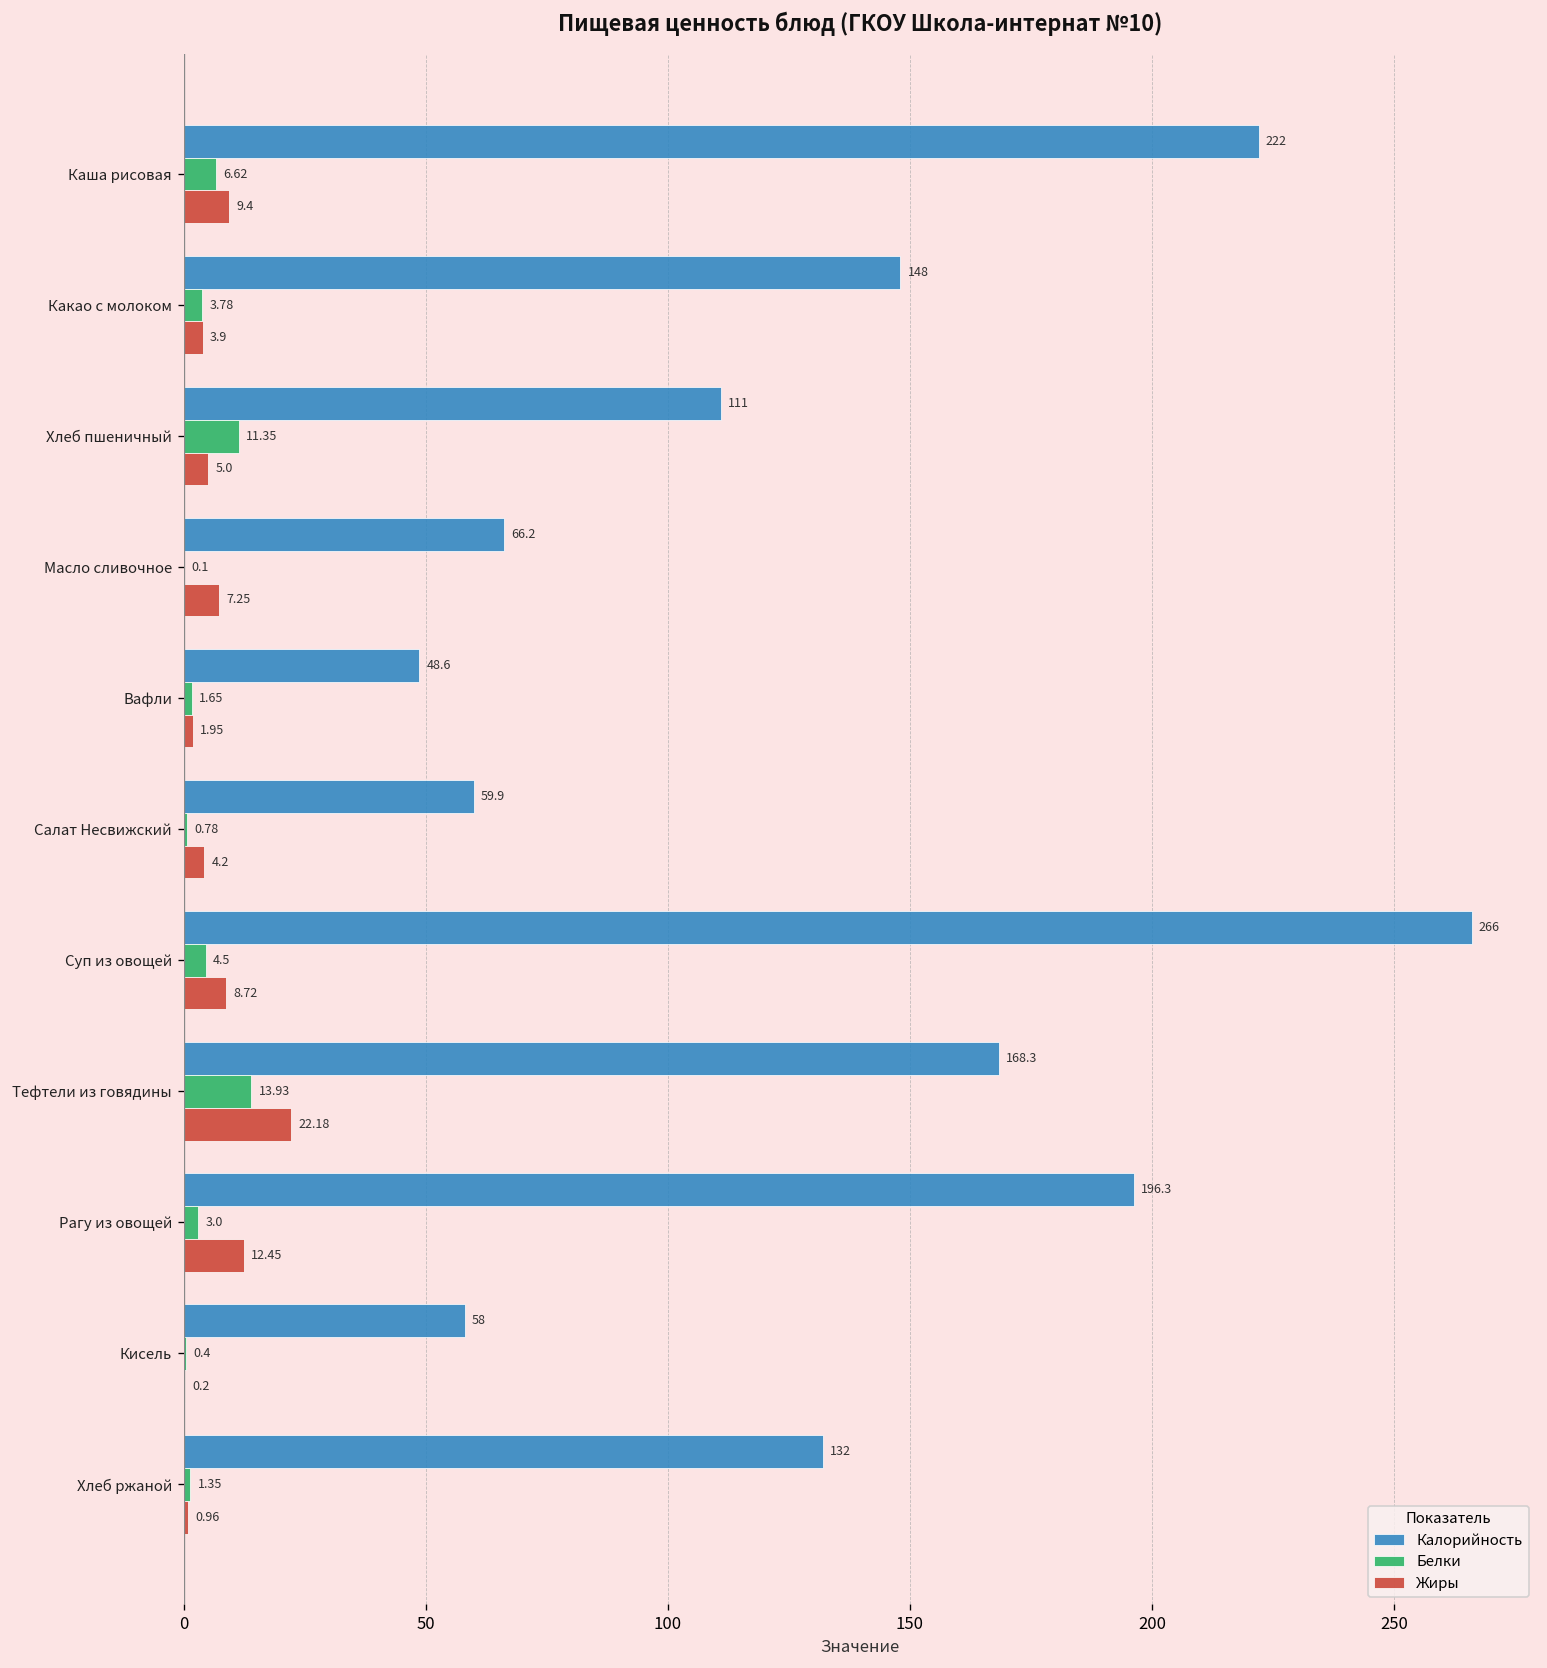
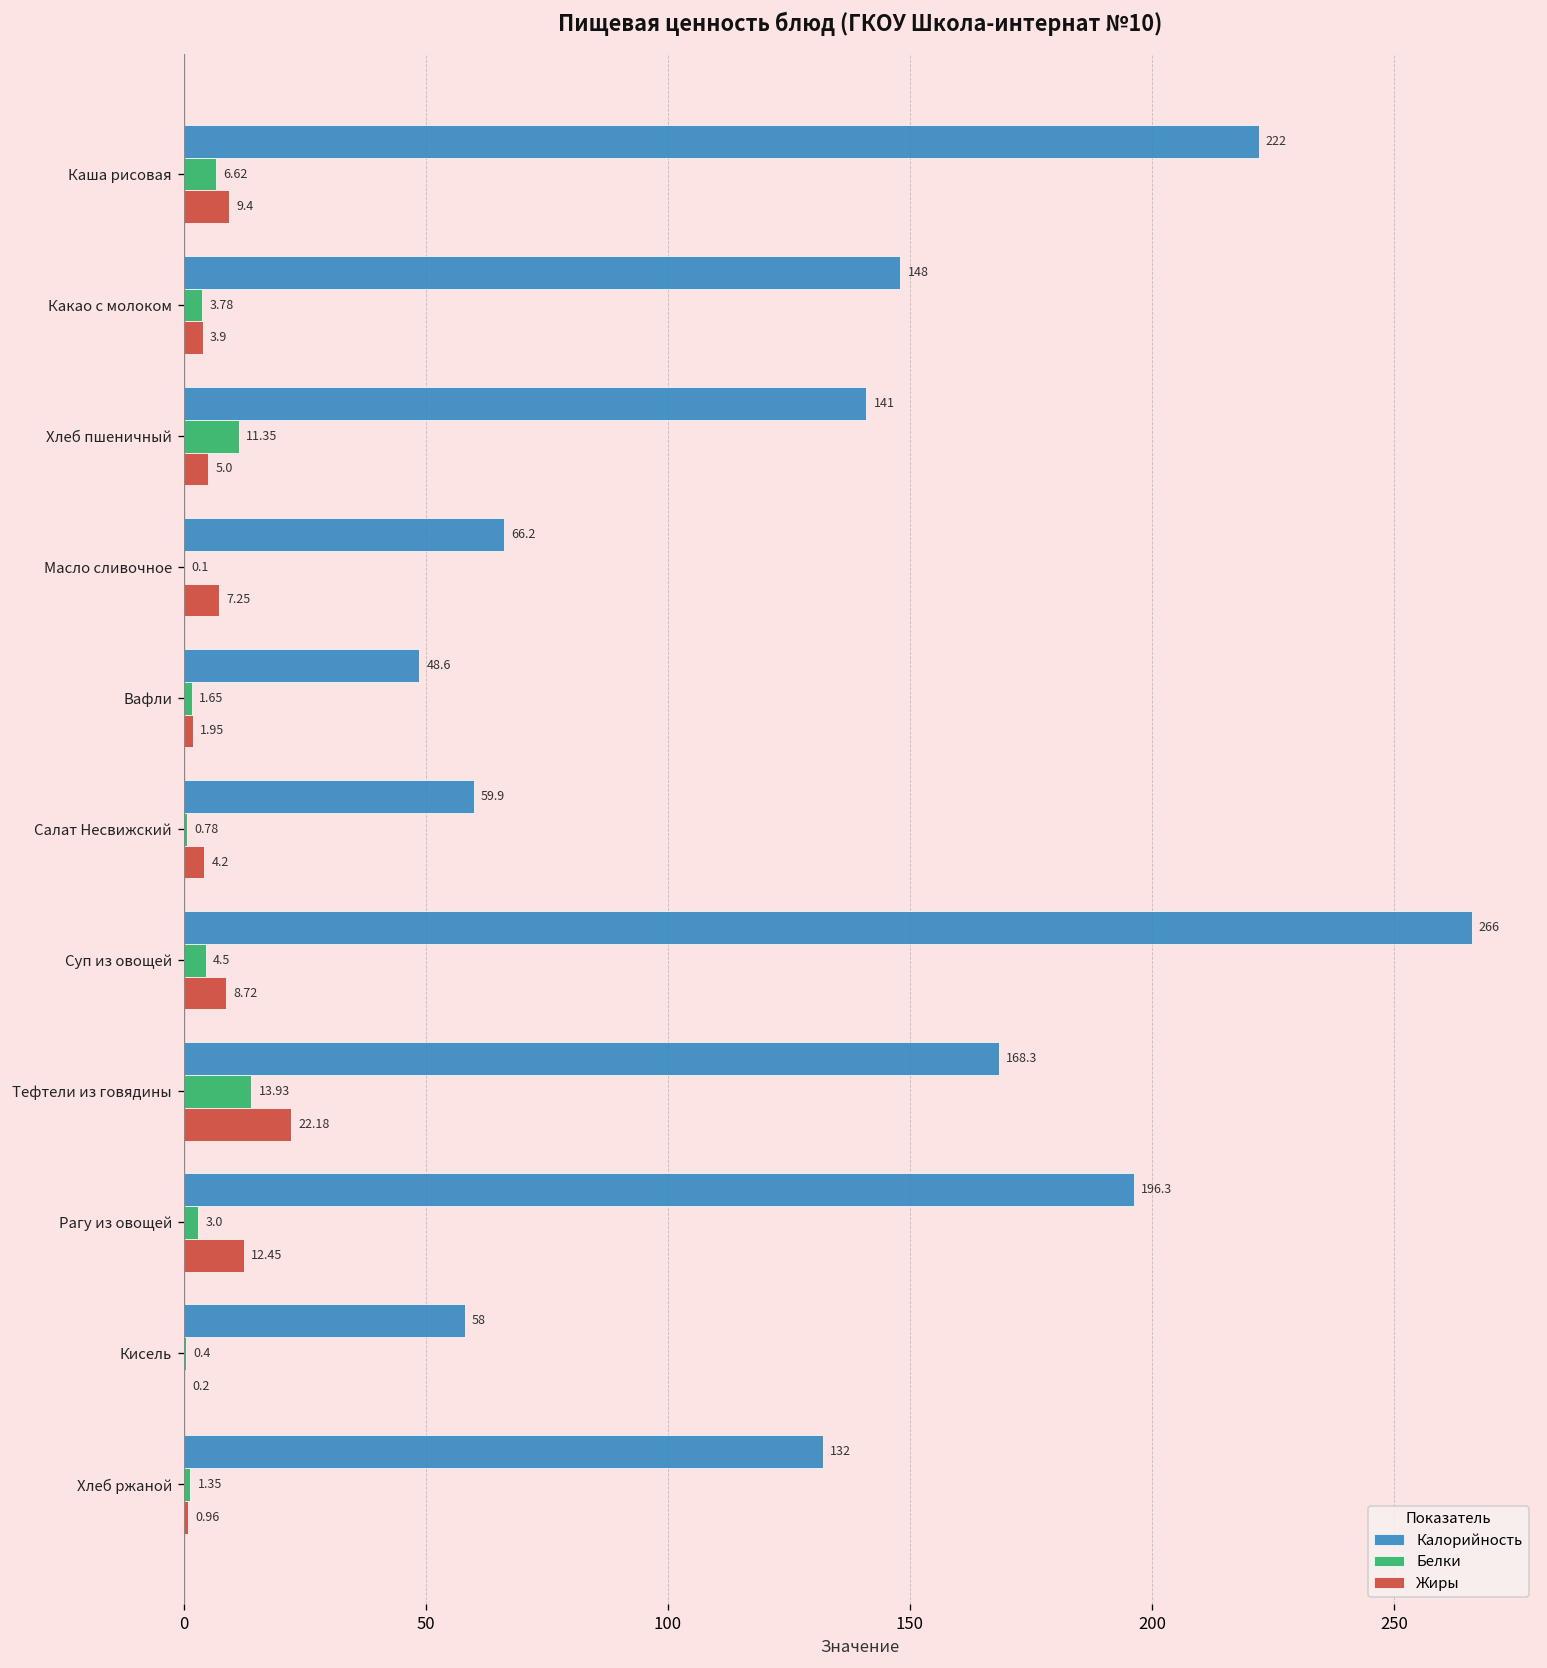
  {
    "Калорийность": {
      "Каша рисовая": 222,
      "Какао с молоком": 148,
-     "Хлеб пшеничный": 111,
+     "Хлеб пшеничный": 141,
      "Масло сливочное": 66.2,
      "Вафли": 48.6,
      "Салат Несвижский": 59.9,
      "Суп из овощей": 266,
      "Тефтели из говядины": 168.3,
      "Рагу из овощей": 196.3,
      "Кисель": 58,
      "Хлеб ржаной": 132
    },
    "Белки": {
      "Каша рисовая": 6.62,
      "Какао с молоком": 3.78,
      "Хлеб пшеничный": 11.35,
      "Масло сливочное": 0.1,
      "Вафли": 1.65,
      "Салат Несвижский": 0.78,
      "Суп из овощей": 4.5,
      "Тефтели из говядины": 13.93,
      "Рагу из овощей": 3.0,
      "Кисель": 0.4,
      "Хлеб ржаной": 1.35
    },
    "Жиры": {
      "Каша рисовая": 9.4,
      "Какао с молоком": 3.9,
      "Хлеб пшеничный": 5.0,
      "Масло сливочное": 7.25,
      "Вафли": 1.95,
      "Салат Несвижский": 4.2,
      "Суп из овощей": 8.72,
      "Тефтели из говядины": 22.18,
      "Рагу из овощей": 12.45,
      "Кисель": 0.2,
      "Хлеб ржаной": 0.96
    }
  }
